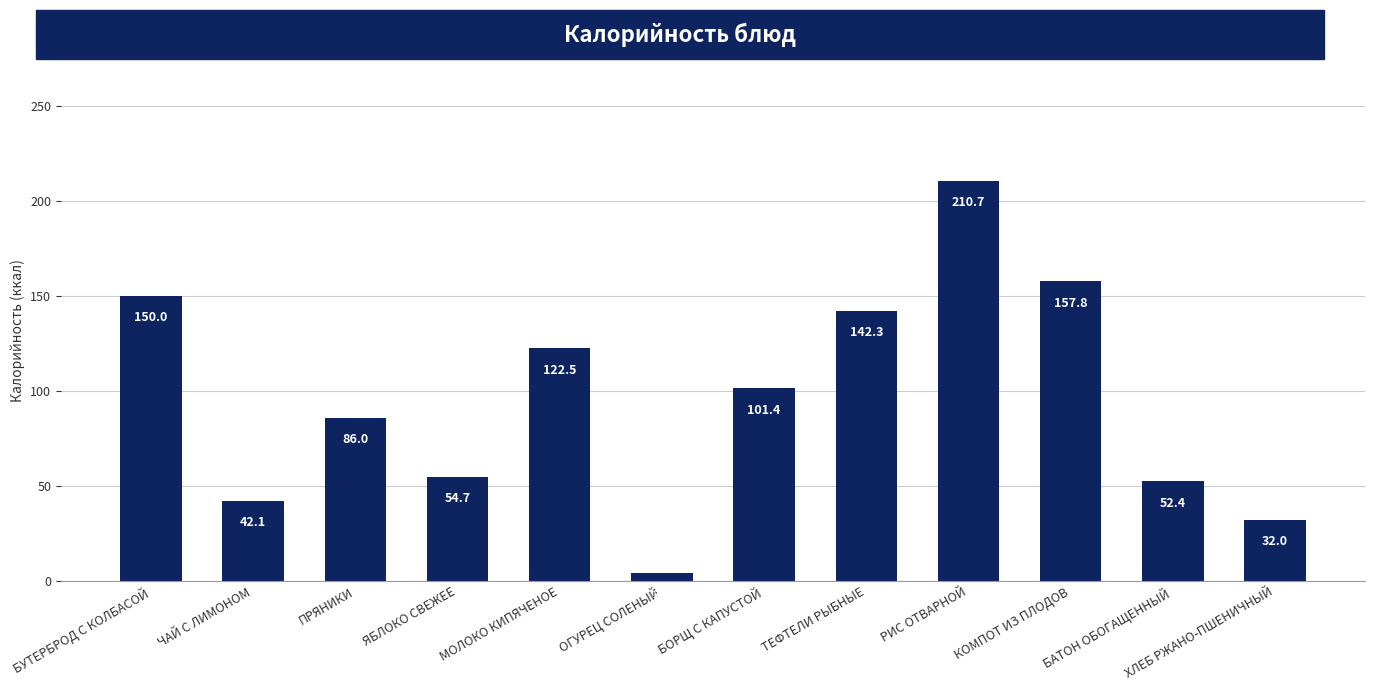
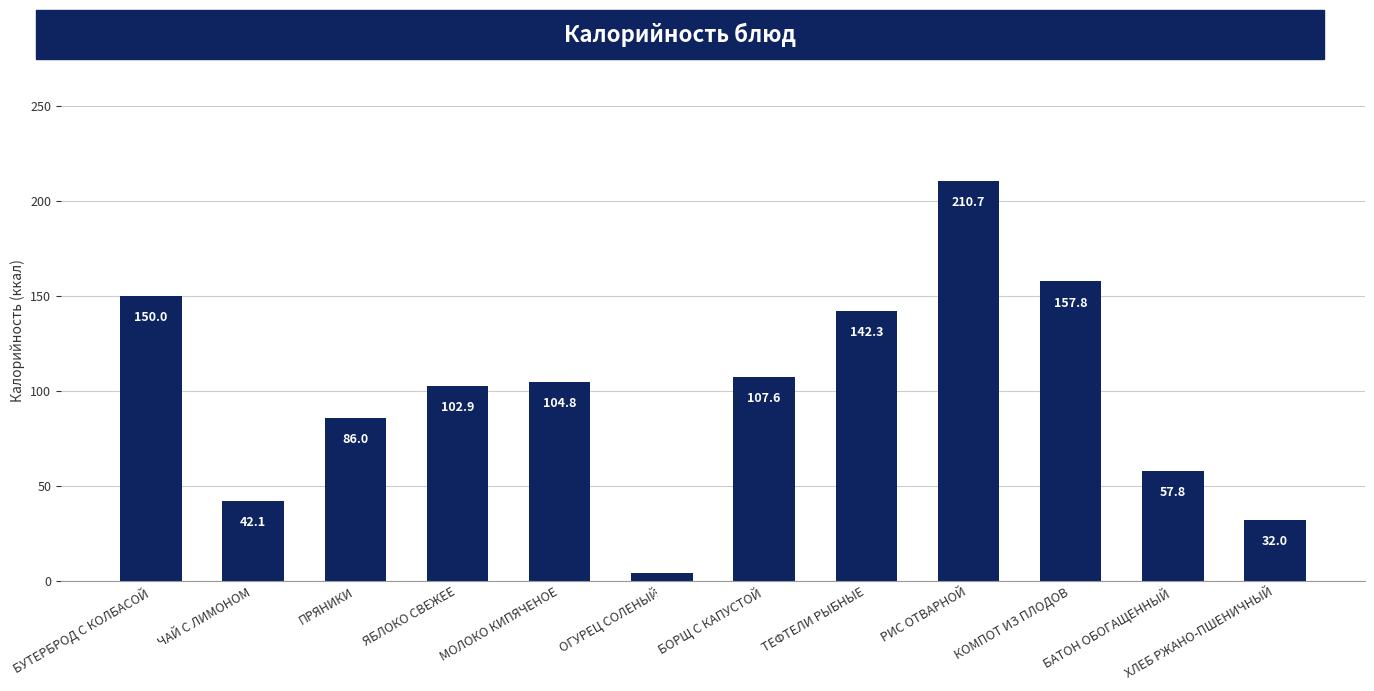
  {
    "БУТЕРБРОД С КОЛБАСОЙ": 150.0,
    "ЧАЙ С ЛИМОНОМ": 42.1,
    "ПРЯНИКИ": 86.0,
-   "ЯБЛОКО СВЕЖЕЕ": 54.7,
-   "МОЛОКО КИПЯЧЕНОЕ": 122.5,
-   "БОРЩ С КАПУСТОЙ": 101.4,
+   "ЯБЛОКО СВЕЖЕЕ": 102.9,
+   "МОЛОКО КИПЯЧЕНОЕ": 104.8,
+   "БОРЩ С КАПУСТОЙ": 107.6,
    "ТЕФТЕЛИ РЫБНЫЕ": 142.3,
    "РИС ОТВАРНОЙ": 210.7,
    "КОМПОТ ИЗ ПЛОДОВ": 157.8,
-   "БАТОН ОБОГАЩЕННЫЙ": 52.4,
+   "БАТОН ОБОГАЩЕННЫЙ": 57.8,
    "ХЛЕБ РЖАНО-ПШЕНИЧНЫЙ": 32.0
  }
